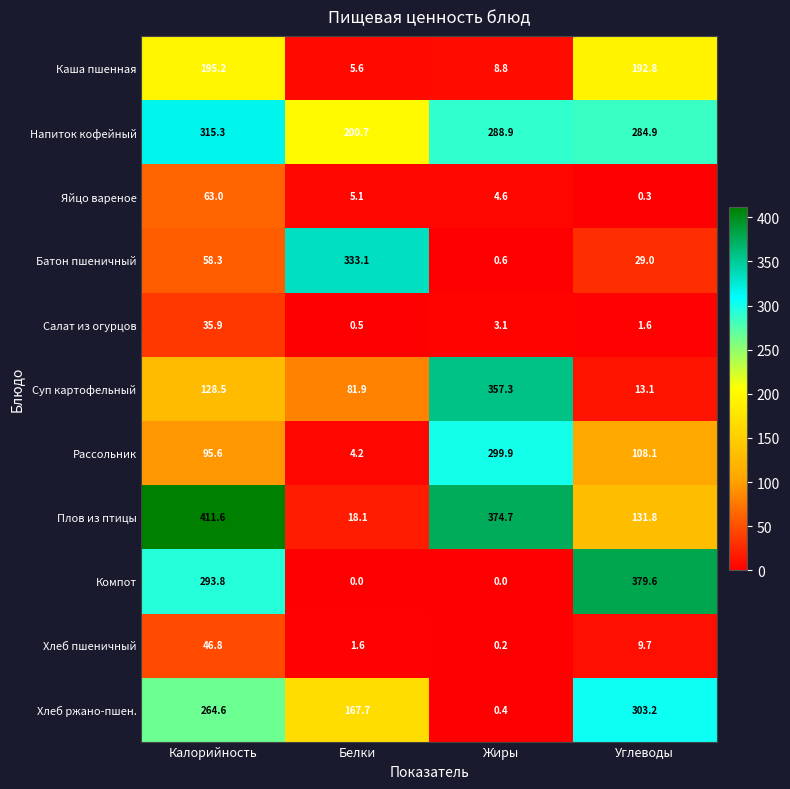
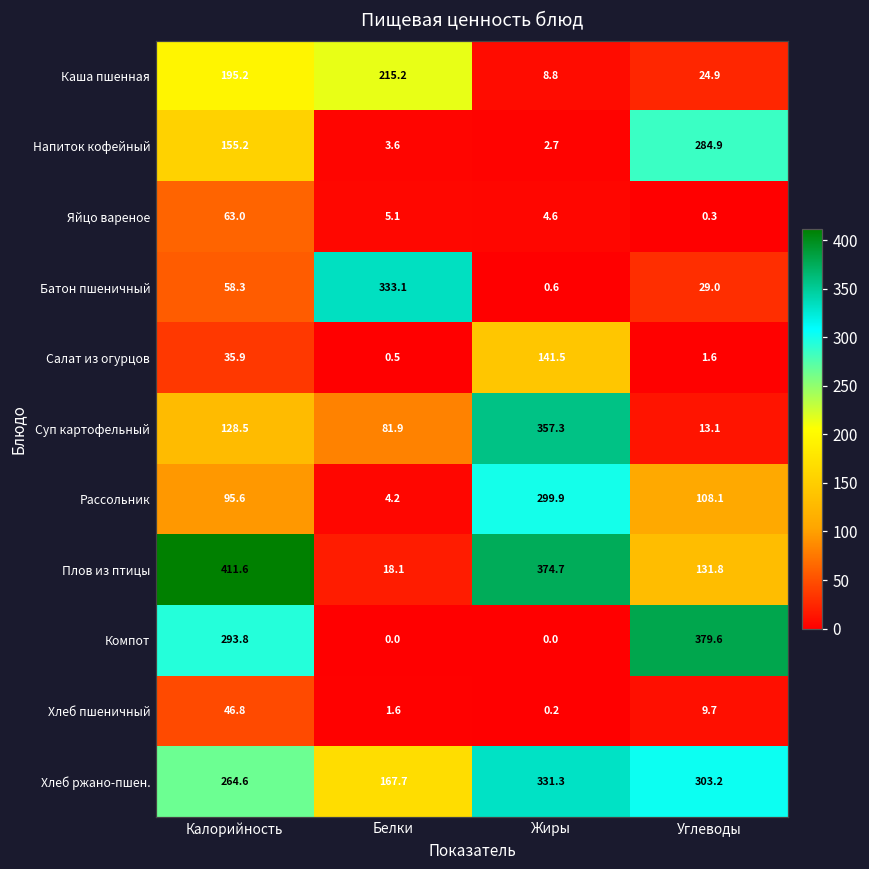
  {
    "Каша пшенная": {
      "Калорийность": 195.2,
-     "Белки": 5.6,
+     "Белки": 215.2,
      "Жиры": 8.8,
-     "Углеводы": 192.8
+     "Углеводы": 24.9
    },
    "Напиток кофейный": {
-     "Калорийность": 315.3,
-     "Белки": 200.7,
-     "Жиры": 288.9,
+     "Калорийность": 155.2,
+     "Белки": 3.6,
+     "Жиры": 2.7,
      "Углеводы": 284.9
    },
    "Яйцо вареное": {
      "Калорийность": 63.0,
      "Белки": 5.1,
      "Жиры": 4.6,
      "Углеводы": 0.3
    },
    "Батон пшеничный": {
      "Калорийность": 58.3,
      "Белки": 333.1,
      "Жиры": 0.6,
      "Углеводы": 29.0
    },
    "Салат из огурцов": {
      "Калорийность": 35.9,
      "Белки": 0.5,
-     "Жиры": 3.1,
+     "Жиры": 141.5,
      "Углеводы": 1.6
    },
    "Суп картофельный": {
      "Калорийность": 128.5,
      "Белки": 81.9,
      "Жиры": 357.3,
      "Углеводы": 13.1
    },
    "Рассольник": {
      "Калорийность": 95.6,
      "Белки": 4.2,
      "Жиры": 299.9,
      "Углеводы": 108.1
    },
    "Плов из птицы": {
      "Калорийность": 411.6,
      "Белки": 18.1,
      "Жиры": 374.7,
      "Углеводы": 131.8
    },
    "Компот": {
      "Калорийность": 293.8,
      "Белки": 0.0,
      "Жиры": 0.0,
      "Углеводы": 379.6
    },
    "Хлеб пшеничный": {
      "Калорийность": 46.8,
      "Белки": 1.6,
      "Жиры": 0.2,
      "Углеводы": 9.7
    },
    "Хлеб ржано-пшен.": {
      "Калорийность": 264.6,
      "Белки": 167.7,
-     "Жиры": 0.4,
+     "Жиры": 331.3,
      "Углеводы": 303.2
    }
  }
